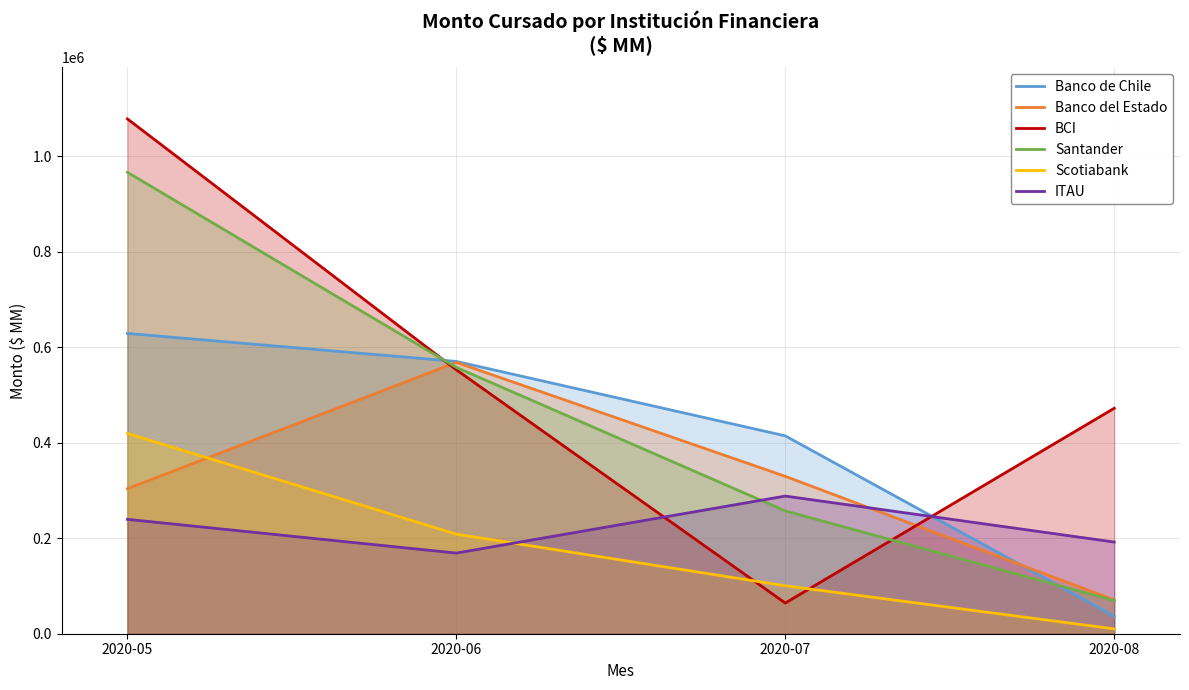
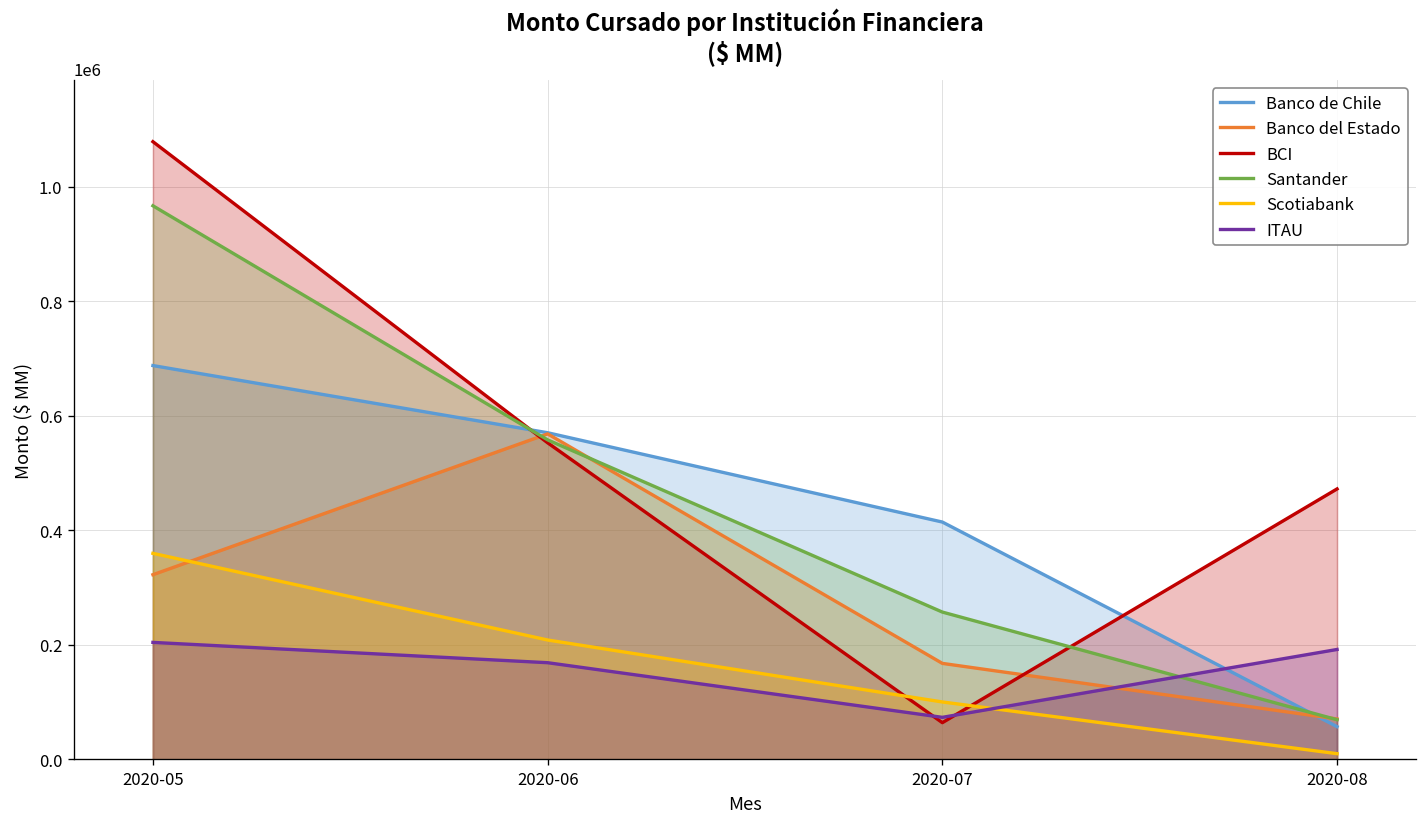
  {
    "Banco de Chile": {
-     "2020-05": 630000,
+     "2020-05": 690000,
      "2020-07": 410000,
-     "2020-08": 40000
+     "2020-08": 60000
    },
    "Banco del Estado": {
-     "2020-05": 300000,
-     "2020-07": 330000
+     "2020-05": 320000,
+     "2020-07": 170000
    },
    "BCI": {
      "2020-05": 1080000,
      "2020-07": 60000,
      "2020-08": 470000
    },
    "Santander": {
      "2020-05": 970000,
      "2020-07": 260000
    },
    "Scotiabank": {
-     "2020-05": 420000,
+     "2020-05": 360000,
      "2020-06": 210000,
      "2020-07": 100000,
      "2020-08": 10000
    },
    "ITAU": {
-     "2020-05": 240000,
+     "2020-05": 200000,
      "2020-06": 170000,
-     "2020-07": 290000,
+     "2020-07": 70000,
      "2020-08": 190000
    }
  }
